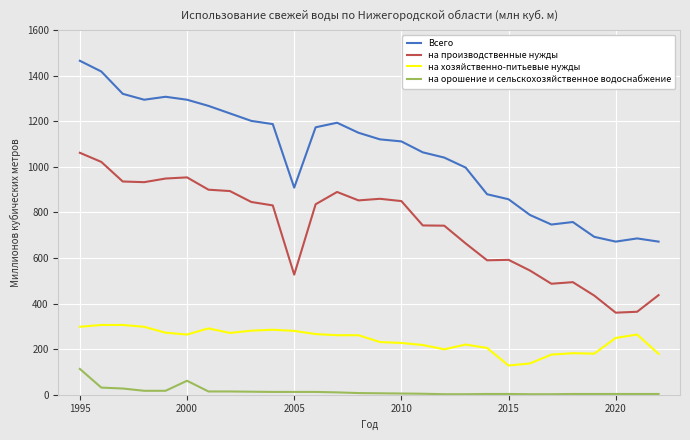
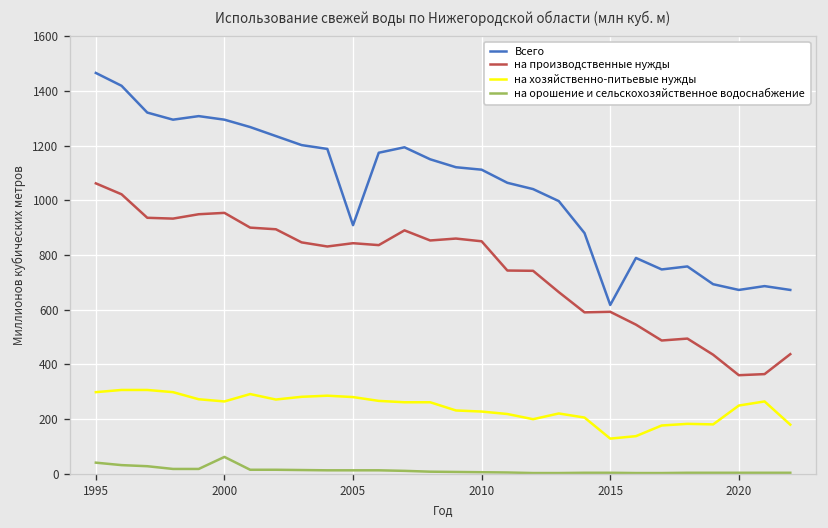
  {
    "Всего": {
      "1995": 1470,
      "2000": 1300,
      "2005": 910,
      "2010": 1110,
-     "2015": 860,
+     "2015": 620,
      "2020": 670
    },
    "на производственные нужды": {
      "1995": 1060,
      "2000": 950,
-     "2005": 530,
+     "2005": 840,
      "2010": 850,
      "2015": 590,
      "2020": 360
    },
    "на хозяйственно-питьевые нужды": {
      "1995": 300,
      "2000": 260,
      "2005": 280,
      "2010": 230,
      "2015": 130,
      "2020": 250
    },
    "на орошение и сельскохозяйственное водоснабжение": {
-     "1995": 110,
+     "1995": 40,
      "2000": 60,
      "2005": 10,
      "2010": 10,
      "2015": 0,
      "2020": 0
    }
  }
